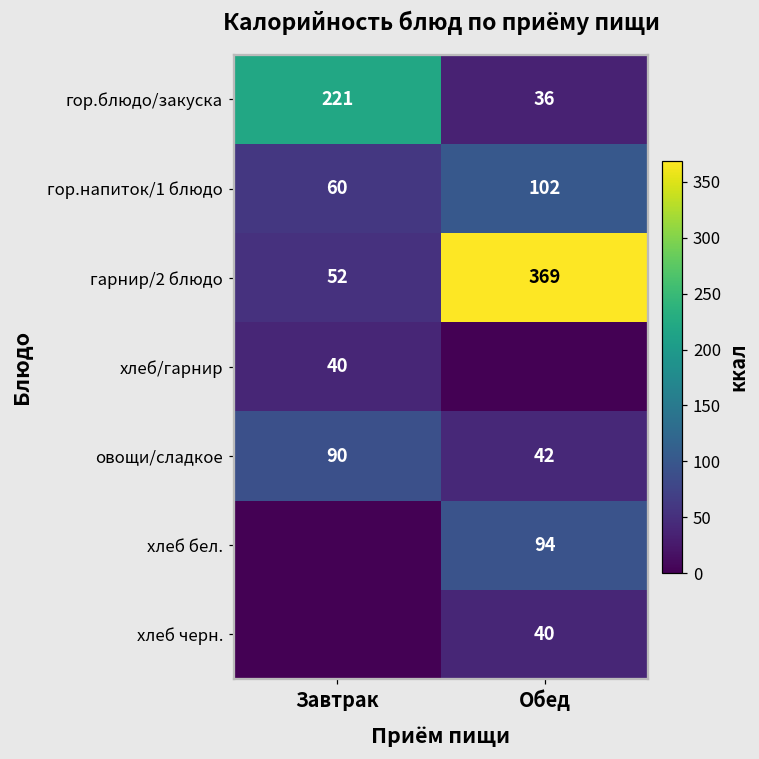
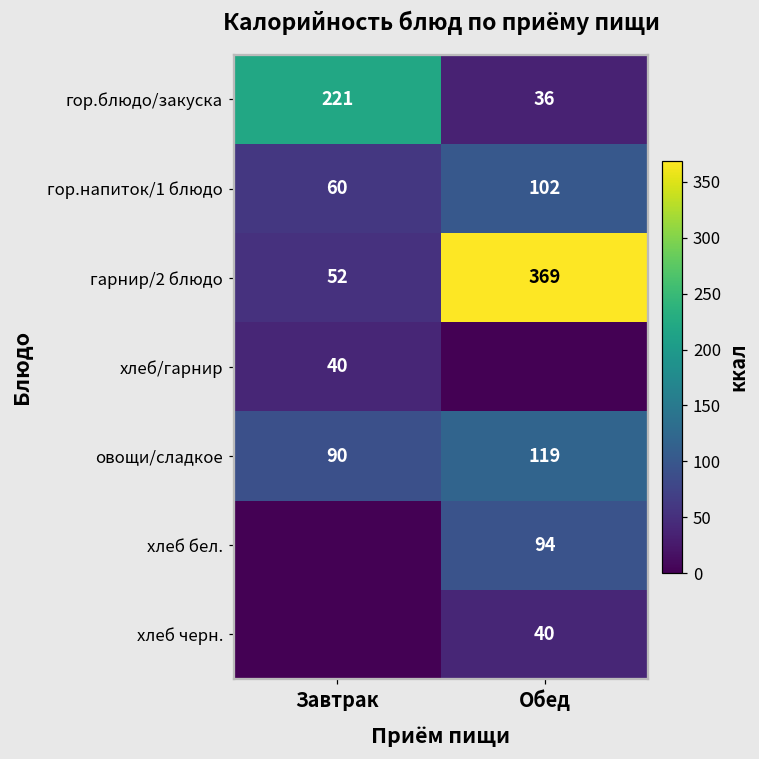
  {
    "гор.блюдо/закуска": {
      "Завтрак": 221,
      "Обед": 36
    },
    "гор.напиток/1 блюдо": {
      "Завтрак": 60,
      "Обед": 102
    },
    "гарнир/2 блюдо": {
      "Завтрак": 52,
      "Обед": 369
    },
    "хлеб/гарнир": {
      "Завтрак": 40
    },
    "овощи/сладкое": {
      "Завтрак": 90,
-     "Обед": 42
+     "Обед": 119
    },
    "хлеб бел.": {
      "Обед": 94
    },
    "хлеб черн.": {
      "Обед": 40
    }
  }
